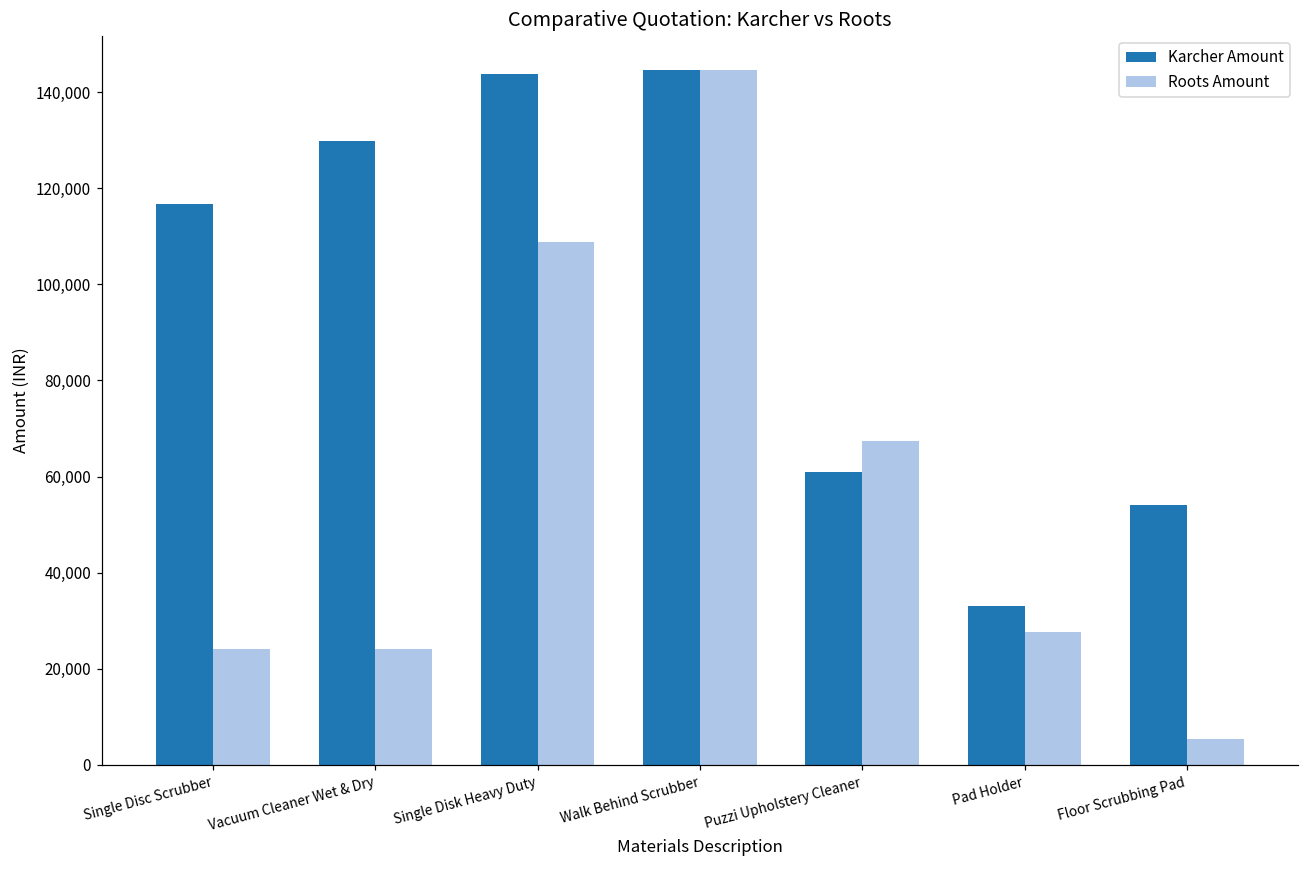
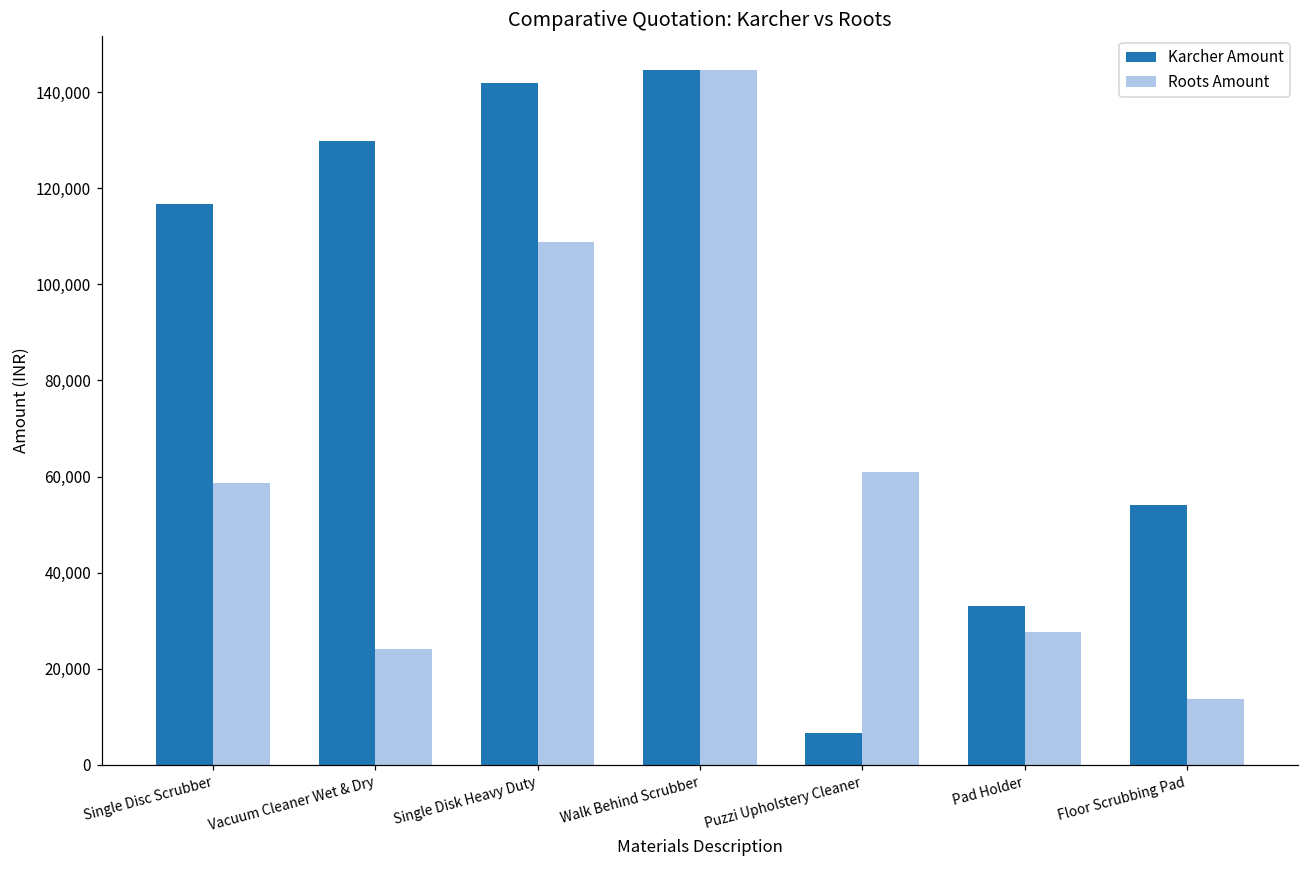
  {
    "Karcher Amount": {
      "Single Disc Scrubber": "117,000",
      "Vacuum Cleaner Wet & Dry": "130,000",
-     "Single Disk Heavy Duty": "144,000",
+     "Single Disk Heavy Duty": "142,000",
      "Walk Behind Scrubber": "145,000",
-     "Puzzi Upholstery Cleaner": "61,000",
+     "Puzzi Upholstery Cleaner": "7,000",
      "Pad Holder": "33,000",
      "Floor Scrubbing Pad": "54,000"
    },
    "Roots Amount": {
-     "Single Disc Scrubber": "24,000",
+     "Single Disc Scrubber": "59,000",
      "Vacuum Cleaner Wet & Dry": "24,000",
      "Single Disk Heavy Duty": "109,000",
      "Walk Behind Scrubber": "145,000",
-     "Puzzi Upholstery Cleaner": "67,000",
+     "Puzzi Upholstery Cleaner": "61,000",
      "Pad Holder": "28,000",
-     "Floor Scrubbing Pad": "5,000"
+     "Floor Scrubbing Pad": "14,000"
    }
  }
